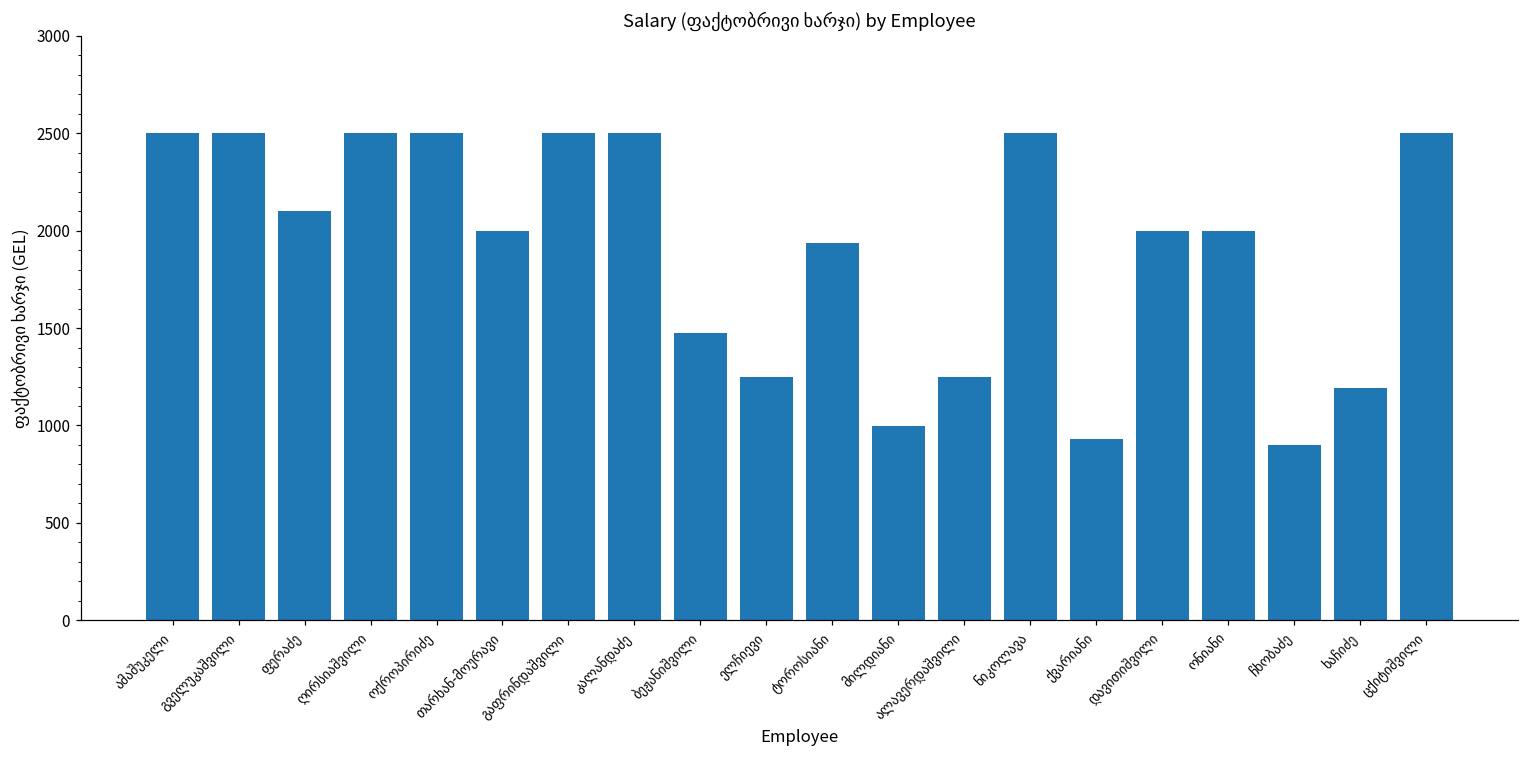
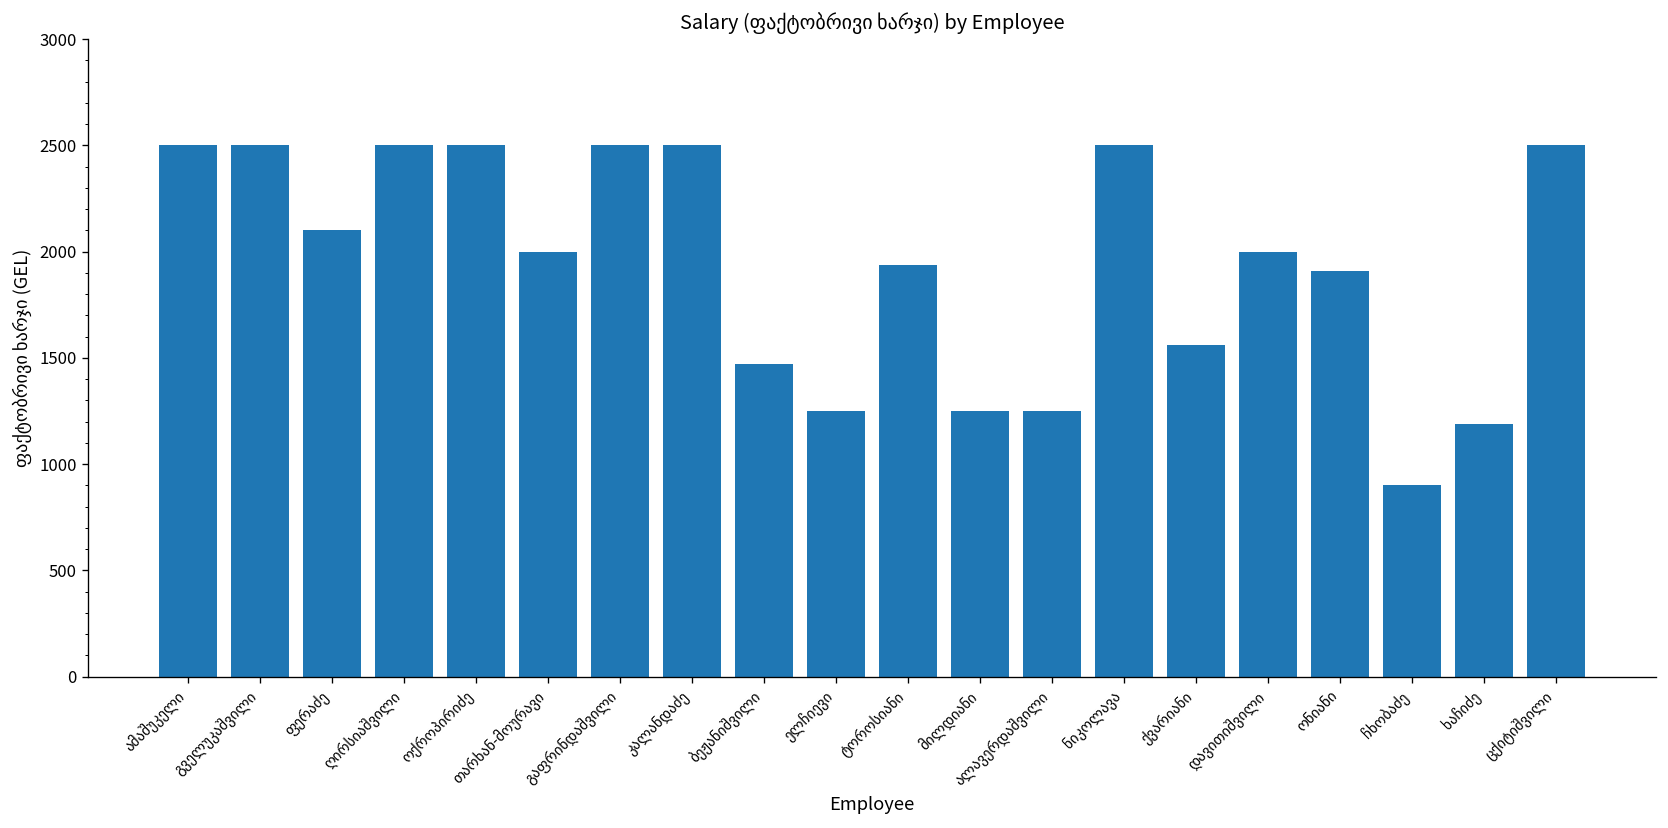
  {
    "ამაშუკელი": 2500,
    "გველუკაშვილი": 2500,
    "ფერაძე": 2100,
    "ღირსიაშვილი": 2500,
    "ოქროპირიძე": 2500,
    "თარხან-მოურავი": 2000,
    "გაფრინდაშვილი": 2500,
    "კალანდაძე": 2500,
    "ბეჟანიშვილი": 1470,
    "ელჩიევი": 1250,
    "ტოროსიანი": 1940,
-   "მილდიანი": 1000,
+   "მილდიანი": 1250,
    "ალავერდაშვილი": 1250,
    "ნიკოლავა": 2500,
-   "ქვარიანი": 930,
+   "ქვარიანი": 1560,
    "დავითიშვილი": 2000,
-   "ონიანი": 2000,
+   "ონიანი": 1910,
    "ჩხობაძე": 900,
    "ხაჩიძე": 1190,
    "ცქიტიშვილი": 2500
  }
